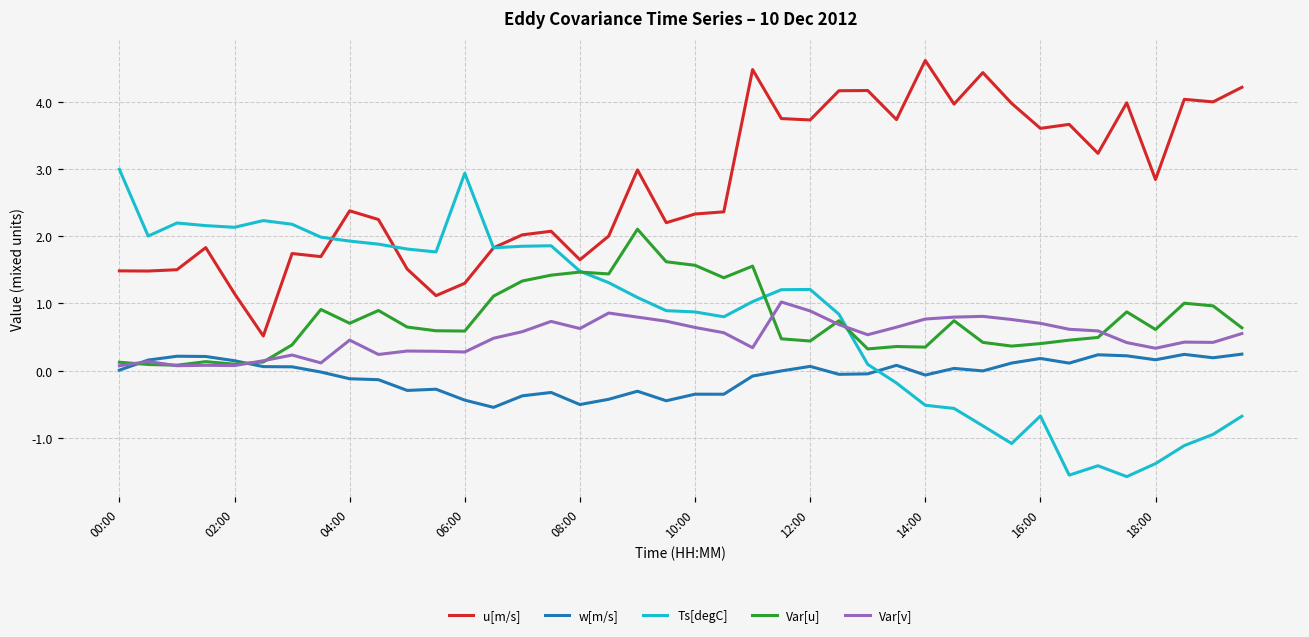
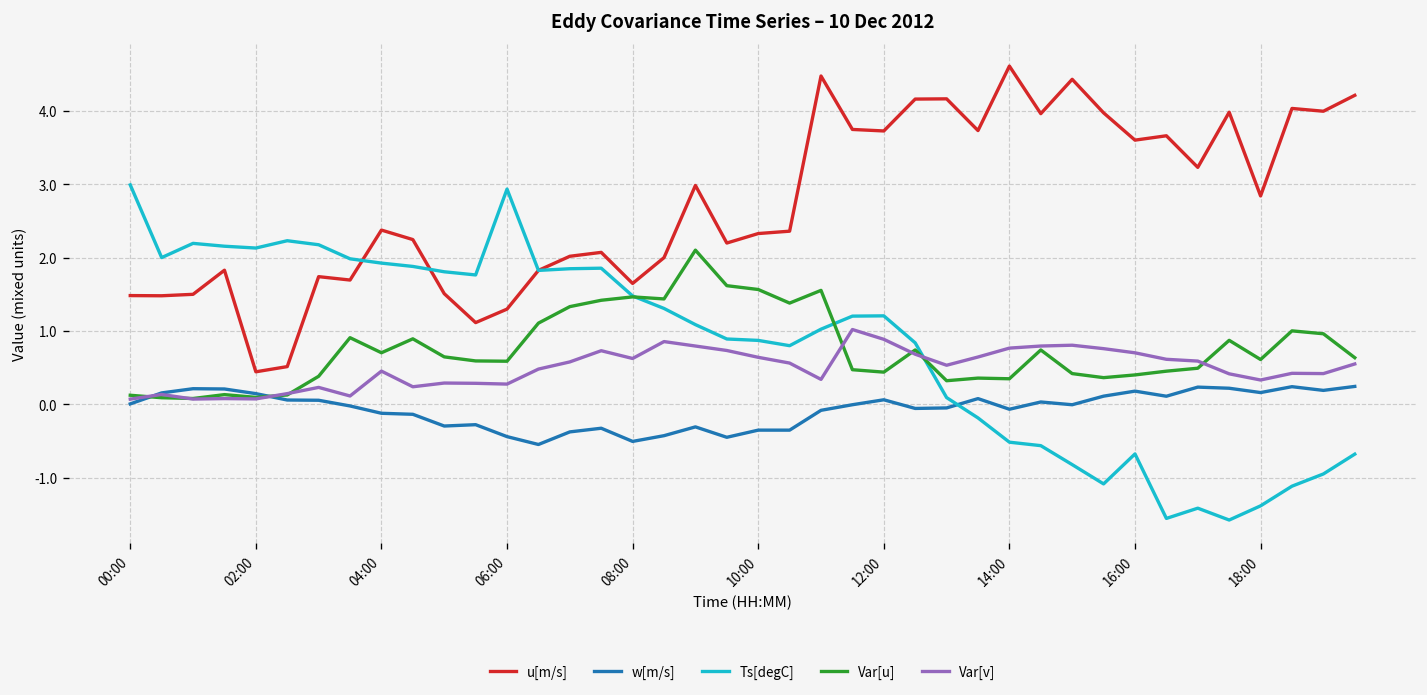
  {
    "u[m/s]": {
      "00:00": 1.5,
-     "02:00": 1.1,
+     "02:00": 0.4,
      "04:00": 2.4,
      "06:00": 1.3,
      "08:00": 1.6,
      "10:00": 2.3,
      "12:00": 3.7,
      "14:00": 4.6,
      "16:00": 3.6,
      "18:00": 2.8
    },
    "w[m/s]": {
      "00:00": 0.0,
      "02:00": 0.1,
      "04:00": -0.1,
      "06:00": -0.4,
      "08:00": -0.5,
      "10:00": -0.4,
      "12:00": 0.1,
      "14:00": -0.1,
      "16:00": 0.2,
      "18:00": 0.2
    },
    "Ts[degC]": {
      "00:00": 3.0,
      "02:00": 2.1,
      "04:00": 1.9,
      "06:00": 2.9,
      "10:00": 0.9,
      "12:00": 1.2,
      "14:00": -0.5,
      "16:00": -0.7,
      "18:00": -1.4
    },
    "Var[u]": {
      "00:00": 0.1,
      "04:00": 0.7,
      "06:00": 0.6,
      "10:00": 1.6,
      "12:00": 0.4,
      "14:00": 0.3,
      "16:00": 0.4,
      "18:00": 0.6
    },
    "Var[v]": {
      "00:00": 0.1,
      "04:00": 0.5,
      "06:00": 0.3,
      "08:00": 0.6,
      "10:00": 0.6,
      "12:00": 0.9,
      "14:00": 0.8,
      "16:00": 0.7,
      "18:00": 0.3
    }
  }
